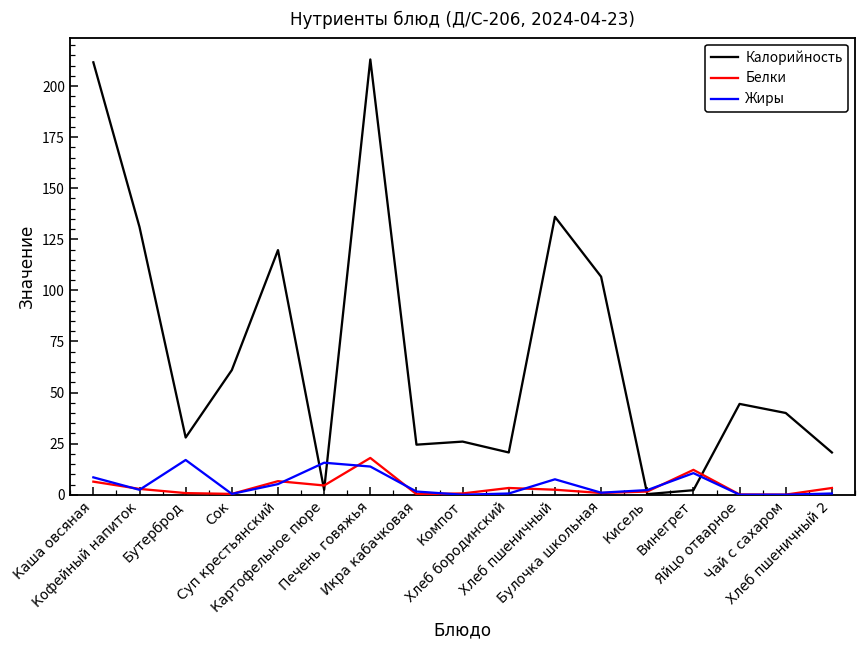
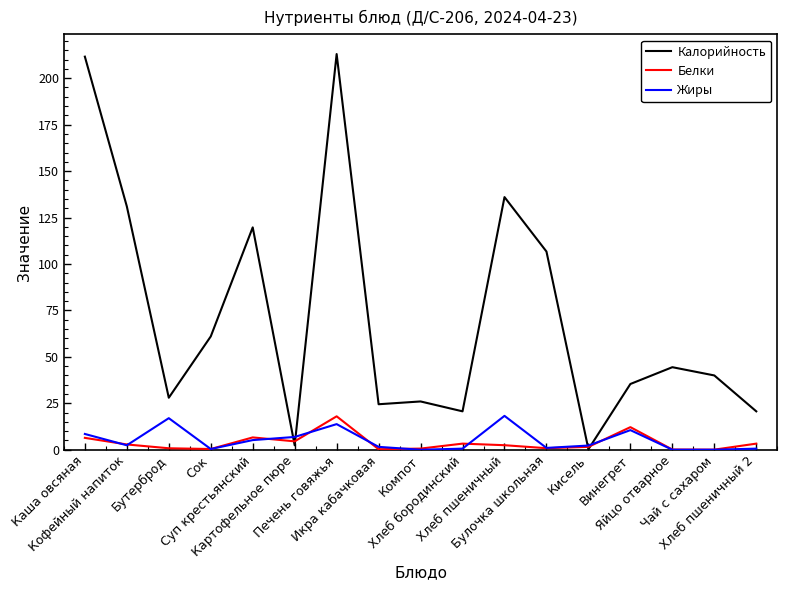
  {
    "Калорийность": {
      "Каша овсяная": 212,
      "Кофейный напиток": 131,
      "Бутерброд": 28,
      "Сок": 61,
      "Суп крестьянский": 120,
      "Картофельное пюре": 2,
      "Печень говяжья": 213,
      "Икра кабачковая": 25,
      "Компот": 26,
      "Хлеб бородинский": 21,
      "Хлеб пшеничный": 136,
      "Булочка школьная": 107,
-     "Винегрет": 2,
+     "Винегрет": 35,
      "Яйцо отварное": 44,
      "Чай с сахаром": 40,
      "Хлеб пшеничный 2": 21
    },
    "Белки": {
      "Каша овсяная": 6,
      "Бутерброд": 1,
      "Суп крестьянский": 7,
      "Картофельное пюре": 5,
      "Печень говяжья": 18,
      "Хлеб бородинский": 3,
      "Хлеб пшеничный": 2,
      "Винегрет": 12,
      "Хлеб пшеничный 2": 3
    },
    "Жиры": {
      "Каша овсяная": 9,
      "Бутерброд": 17,
      "Суп крестьянский": 5,
-     "Картофельное пюре": 16,
+     "Картофельное пюре": 7,
      "Печень говяжья": 14,
      "Хлеб бородинский": 1,
-     "Хлеб пшеничный": 8,
+     "Хлеб пшеничный": 18,
      "Винегрет": 11,
      "Хлеб пшеничный 2": 1
    }
  }
